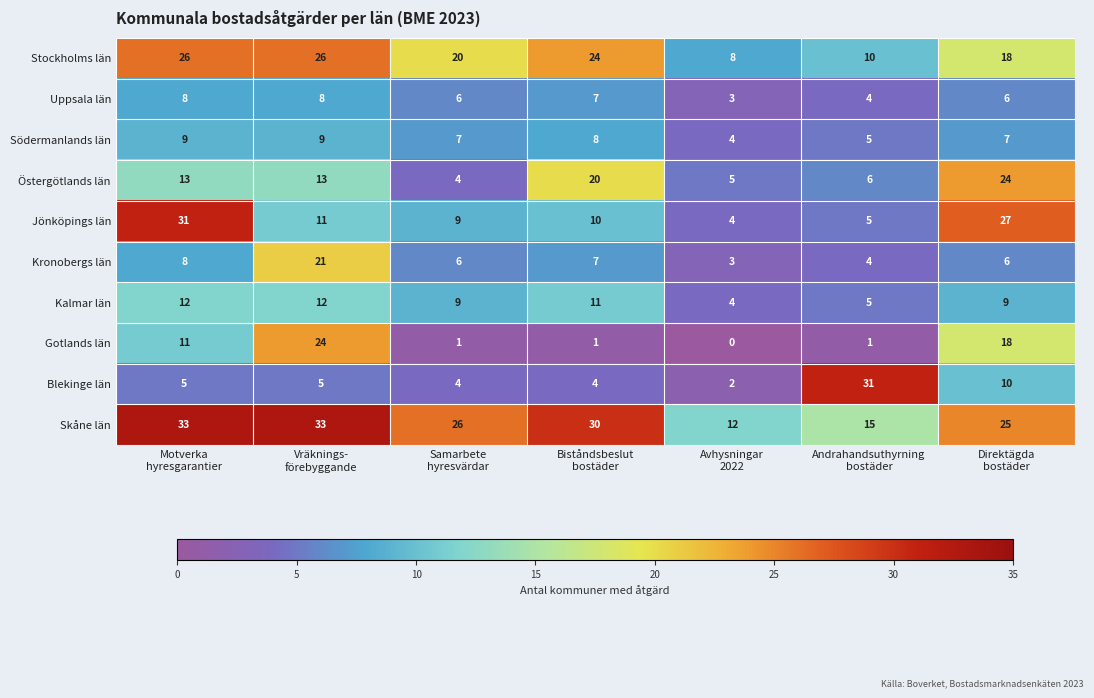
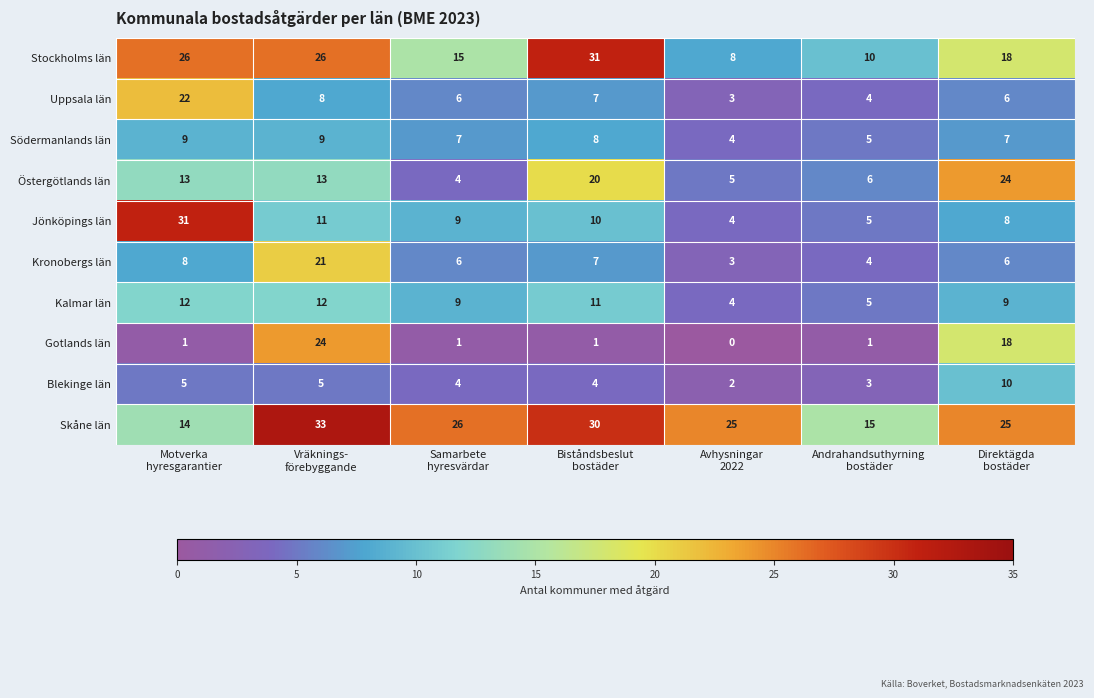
  {
    "Stockholms län": {
      "Motverka hyresgarantier": 26,
      "Vräknings- förebyggande": 26,
-     "Samarbete hyresvärdar": 20,
-     "Biståndsbeslut bostäder": 24,
+     "Samarbete hyresvärdar": 15,
+     "Biståndsbeslut bostäder": 31,
      "Avhysningar 2022": 8,
      "Andrahandsuthyrning bostäder": 10,
      "Direktägda bostäder": 18
    },
    "Uppsala län": {
-     "Motverka hyresgarantier": 8,
+     "Motverka hyresgarantier": 22,
      "Vräknings- förebyggande": 8,
      "Samarbete hyresvärdar": 6,
      "Biståndsbeslut bostäder": 7,
      "Avhysningar 2022": 3,
      "Andrahandsuthyrning bostäder": 4,
      "Direktägda bostäder": 6
    },
    "Södermanlands län": {
      "Motverka hyresgarantier": 9,
      "Vräknings- förebyggande": 9,
      "Samarbete hyresvärdar": 7,
      "Biståndsbeslut bostäder": 8,
      "Avhysningar 2022": 4,
      "Andrahandsuthyrning bostäder": 5,
      "Direktägda bostäder": 7
    },
    "Östergötlands län": {
      "Motverka hyresgarantier": 13,
      "Vräknings- förebyggande": 13,
      "Samarbete hyresvärdar": 4,
      "Biståndsbeslut bostäder": 20,
      "Avhysningar 2022": 5,
      "Andrahandsuthyrning bostäder": 6,
      "Direktägda bostäder": 24
    },
    "Jönköpings län": {
      "Motverka hyresgarantier": 31,
      "Vräknings- förebyggande": 11,
      "Samarbete hyresvärdar": 9,
      "Biståndsbeslut bostäder": 10,
      "Avhysningar 2022": 4,
      "Andrahandsuthyrning bostäder": 5,
-     "Direktägda bostäder": 27
+     "Direktägda bostäder": 8
    },
    "Kronobergs län": {
      "Motverka hyresgarantier": 8,
      "Vräknings- förebyggande": 21,
      "Samarbete hyresvärdar": 6,
      "Biståndsbeslut bostäder": 7,
      "Avhysningar 2022": 3,
      "Andrahandsuthyrning bostäder": 4,
      "Direktägda bostäder": 6
    },
    "Kalmar län": {
      "Motverka hyresgarantier": 12,
      "Vräknings- förebyggande": 12,
      "Samarbete hyresvärdar": 9,
      "Biståndsbeslut bostäder": 11,
      "Avhysningar 2022": 4,
      "Andrahandsuthyrning bostäder": 5,
      "Direktägda bostäder": 9
    },
    "Gotlands län": {
-     "Motverka hyresgarantier": 11,
+     "Motverka hyresgarantier": 1,
      "Vräknings- förebyggande": 24,
      "Samarbete hyresvärdar": 1,
      "Biståndsbeslut bostäder": 1,
      "Avhysningar 2022": 0,
      "Andrahandsuthyrning bostäder": 1,
      "Direktägda bostäder": 18
    },
    "Blekinge län": {
      "Motverka hyresgarantier": 5,
      "Vräknings- förebyggande": 5,
      "Samarbete hyresvärdar": 4,
      "Biståndsbeslut bostäder": 4,
      "Avhysningar 2022": 2,
-     "Andrahandsuthyrning bostäder": 31,
+     "Andrahandsuthyrning bostäder": 3,
      "Direktägda bostäder": 10
    },
    "Skåne län": {
-     "Motverka hyresgarantier": 33,
+     "Motverka hyresgarantier": 14,
      "Vräknings- förebyggande": 33,
      "Samarbete hyresvärdar": 26,
      "Biståndsbeslut bostäder": 30,
-     "Avhysningar 2022": 12,
+     "Avhysningar 2022": 25,
      "Andrahandsuthyrning bostäder": 15,
      "Direktägda bostäder": 25
    }
  }
